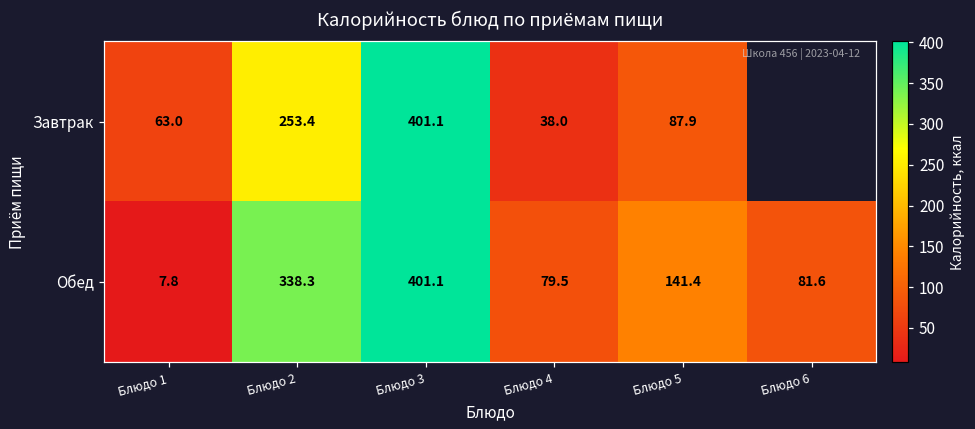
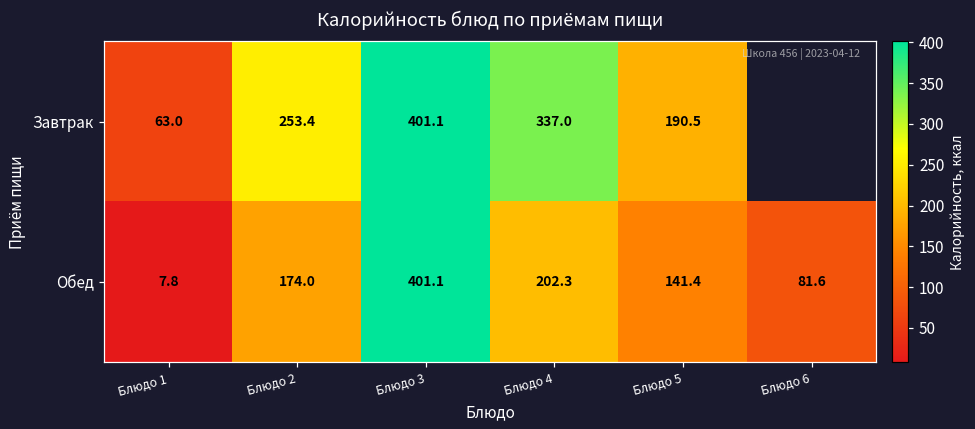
  {
    "Завтрак": {
      "Блюдо 1": 63.0,
      "Блюдо 2": 253.4,
      "Блюдо 3": 401.1,
-     "Блюдо 4": 38.0,
-     "Блюдо 5": 87.9
+     "Блюдо 4": 337.0,
+     "Блюдо 5": 190.5
    },
    "Обед": {
      "Блюдо 1": 7.8,
-     "Блюдо 2": 338.3,
+     "Блюдо 2": 174.0,
      "Блюдо 3": 401.1,
-     "Блюдо 4": 79.5,
+     "Блюдо 4": 202.3,
      "Блюдо 5": 141.4,
      "Блюдо 6": 81.6
    }
  }
